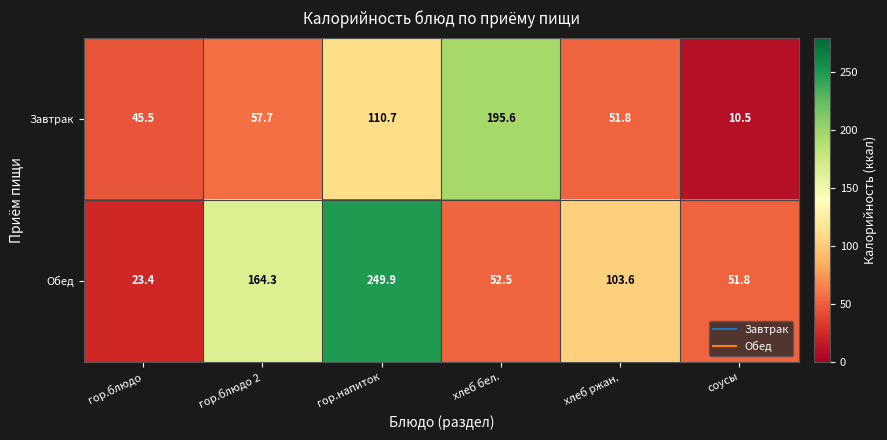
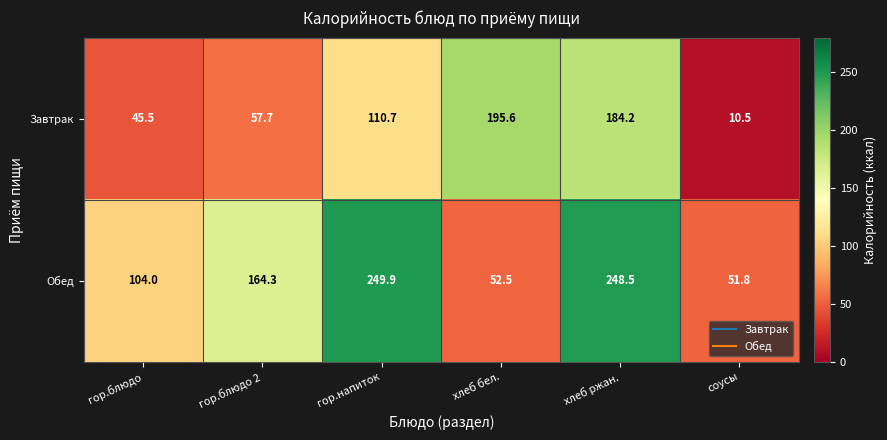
  {
    "Завтрак": {
      "гор.блюдо": 45.5,
      "гор.блюдо 2": 57.7,
      "гор.напиток": 110.7,
      "хлеб бел.": 195.6,
-     "хлеб ржан.": 51.8,
+     "хлеб ржан.": 184.2,
      "соусы": 10.5
    },
    "Обед": {
-     "гор.блюдо": 23.4,
+     "гор.блюдо": 104.0,
      "гор.блюдо 2": 164.3,
      "гор.напиток": 249.9,
      "хлеб бел.": 52.5,
-     "хлеб ржан.": 103.6,
+     "хлеб ржан.": 248.5,
      "соусы": 51.8
    }
  }
